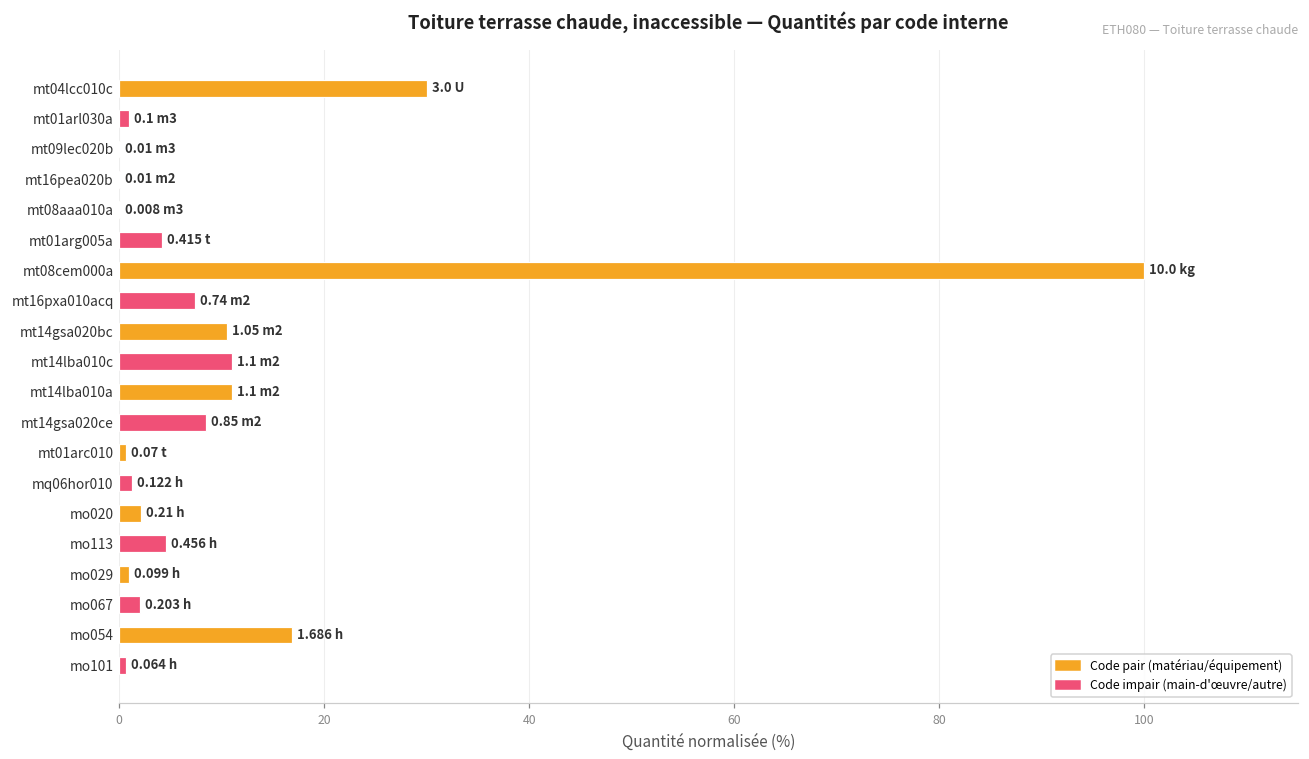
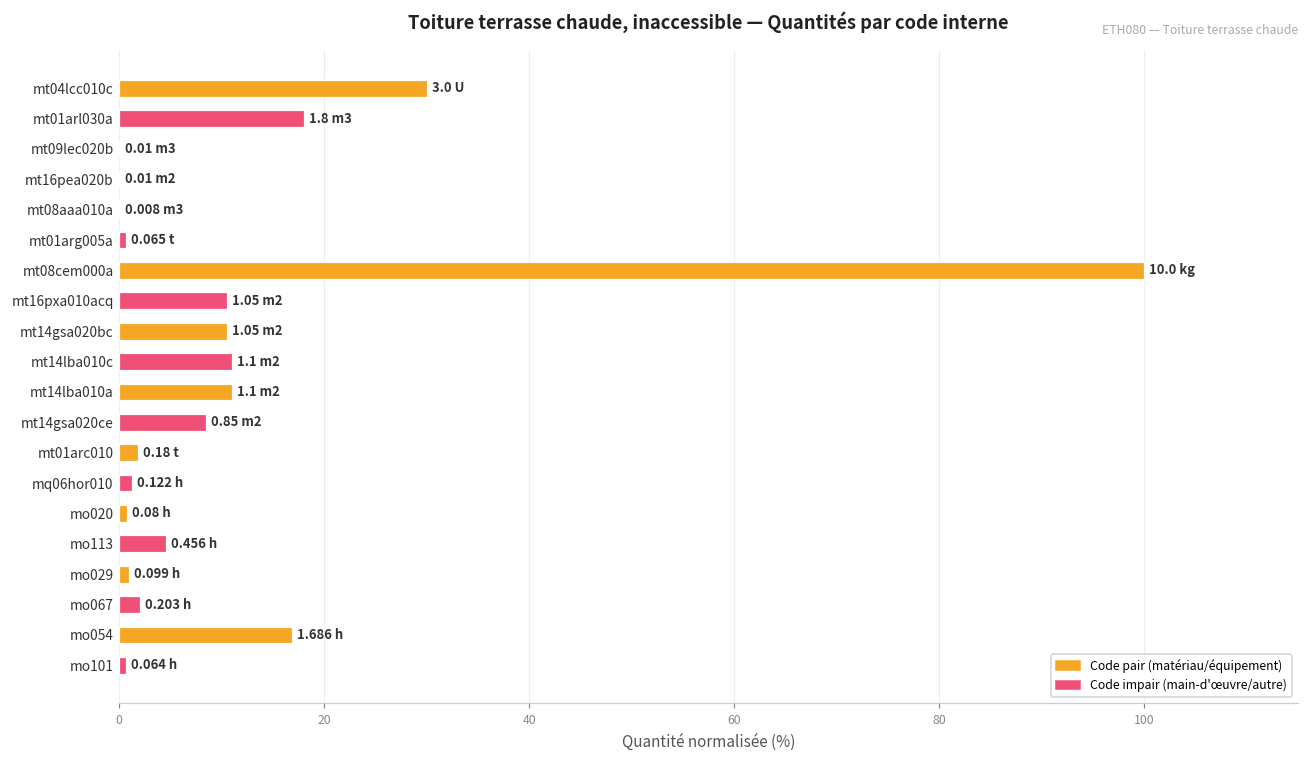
  {
-   "mt01arl030a": 0.1,
+   "mt01arl030a": 1.8,
    "mt09lec020b": 0.1,
-   "mt01arg005a": 0.415,
-   "mt16pxa010acq": 0.74,
-   "mt01arc010": 0.07,
-   "mo020": 0.21
+   "mt01arg005a": 0.065,
+   "mt16pxa010acq": 1.05,
+   "mt01arc010": 0.18,
+   "mo020": 0.08
  }
